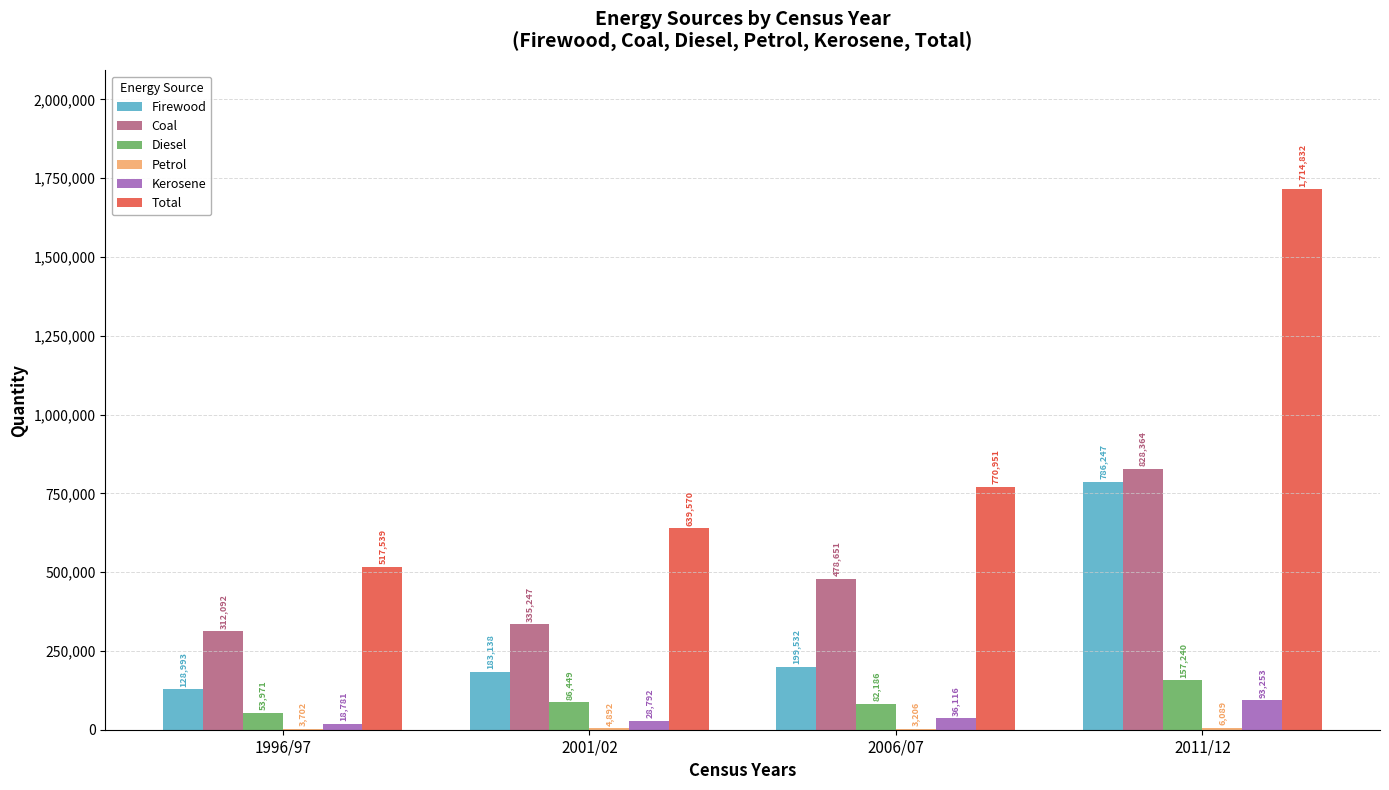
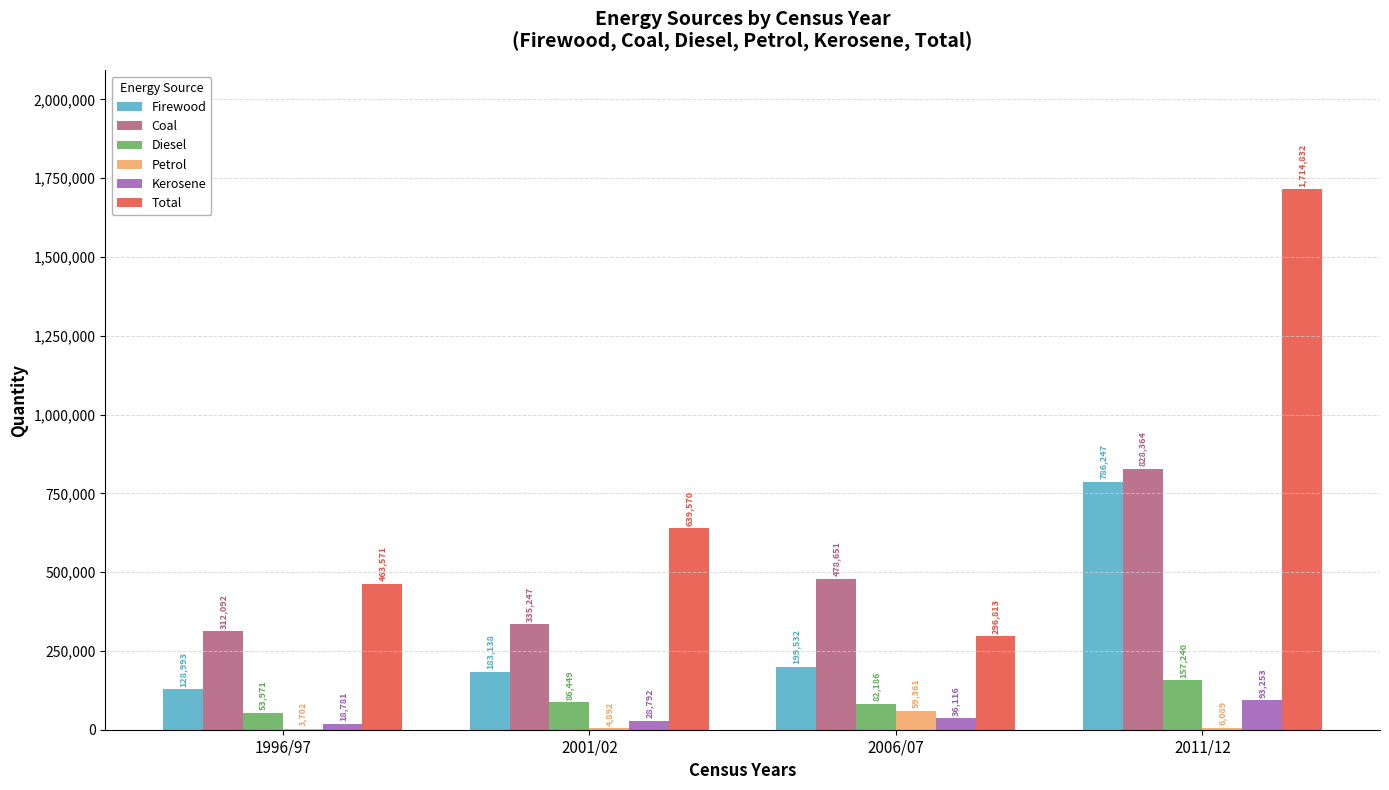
  {
    "Firewood": {
      "1996/97": "128,993",
      "2001/02": "183,138",
      "2006/07": "199,532",
      "2011/12": "786,247"
    },
    "Coal": {
      "1996/97": "312,092",
      "2001/02": "335,247",
      "2006/07": "478,651",
      "2011/12": "828,364"
    },
    "Diesel": {
      "1996/97": "53,971",
      "2001/02": "86,449",
      "2006/07": "82,186",
      "2011/12": "157,240"
    },
    "Petrol": {
      "1996/97": "3,702",
      "2001/02": "4,892",
-     "2006/07": "3,206",
+     "2006/07": "59,361",
      "2011/12": "6,089"
    },
    "Kerosene": {
      "1996/97": "18,781",
      "2001/02": "28,792",
      "2006/07": "36,116",
      "2011/12": "93,253"
    },
    "Total": {
-     "1996/97": "517,539",
+     "1996/97": "463,571",
      "2001/02": "639,570",
-     "2006/07": "770,951",
+     "2006/07": "296,813",
      "2011/12": "1,714,832"
    }
  }
